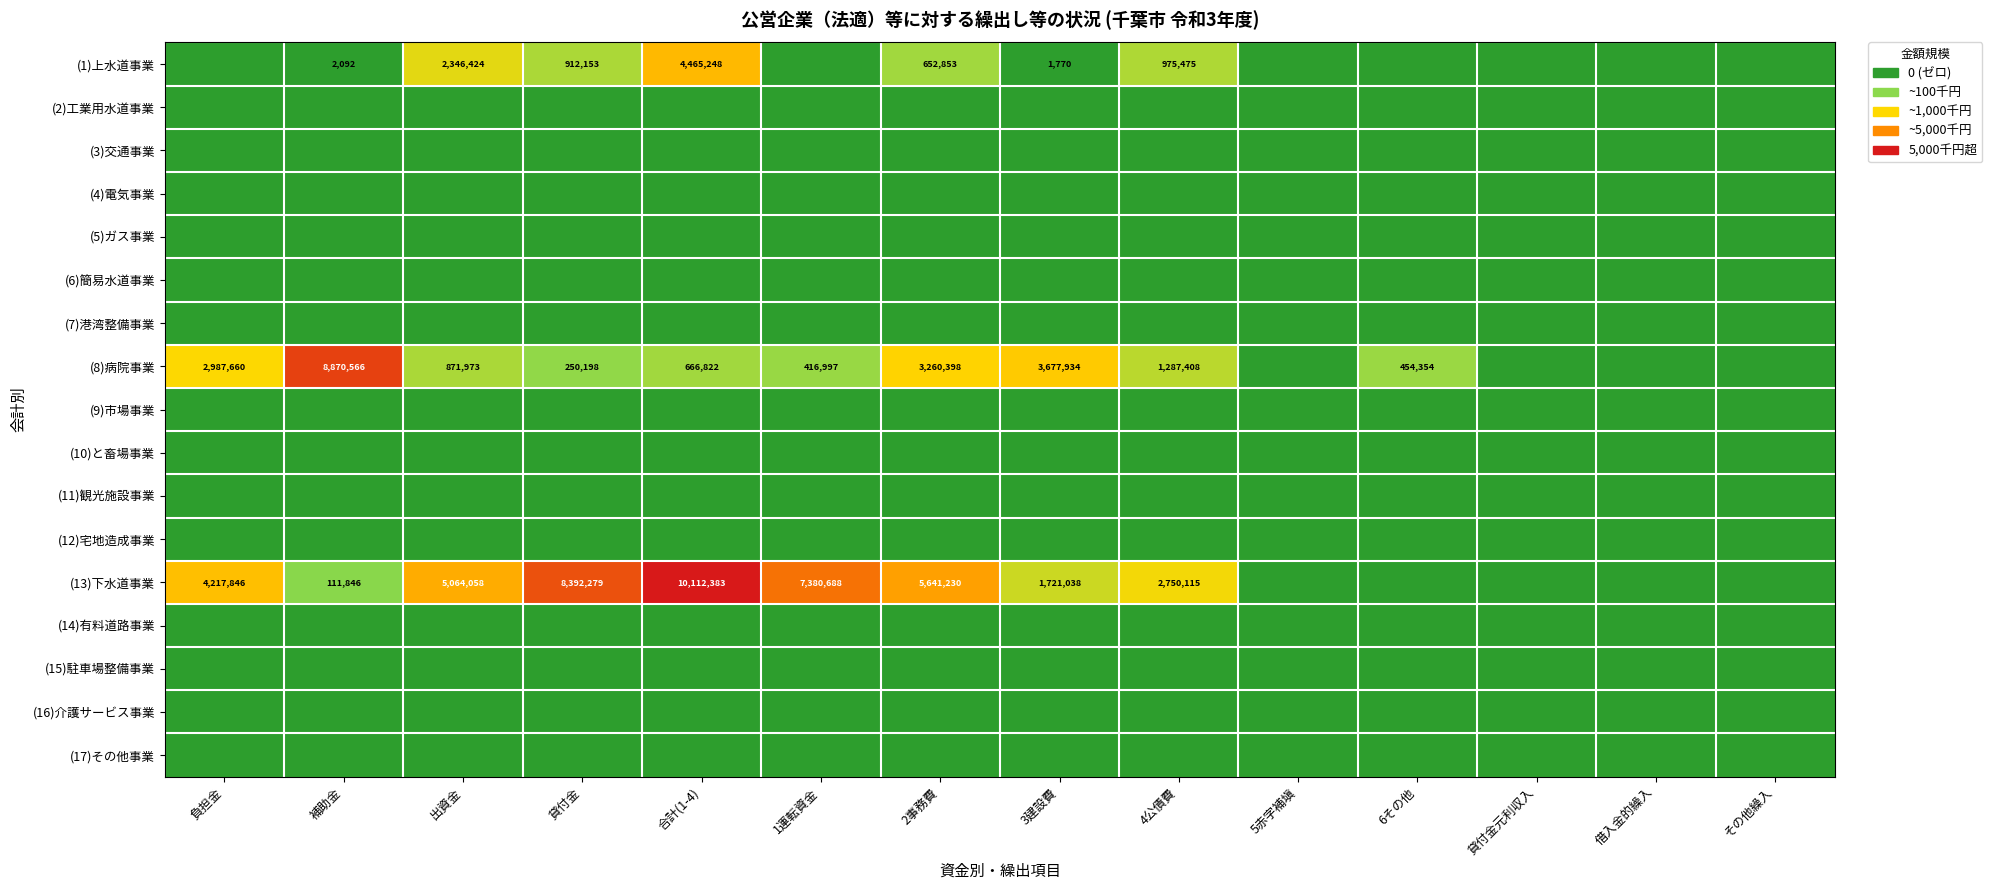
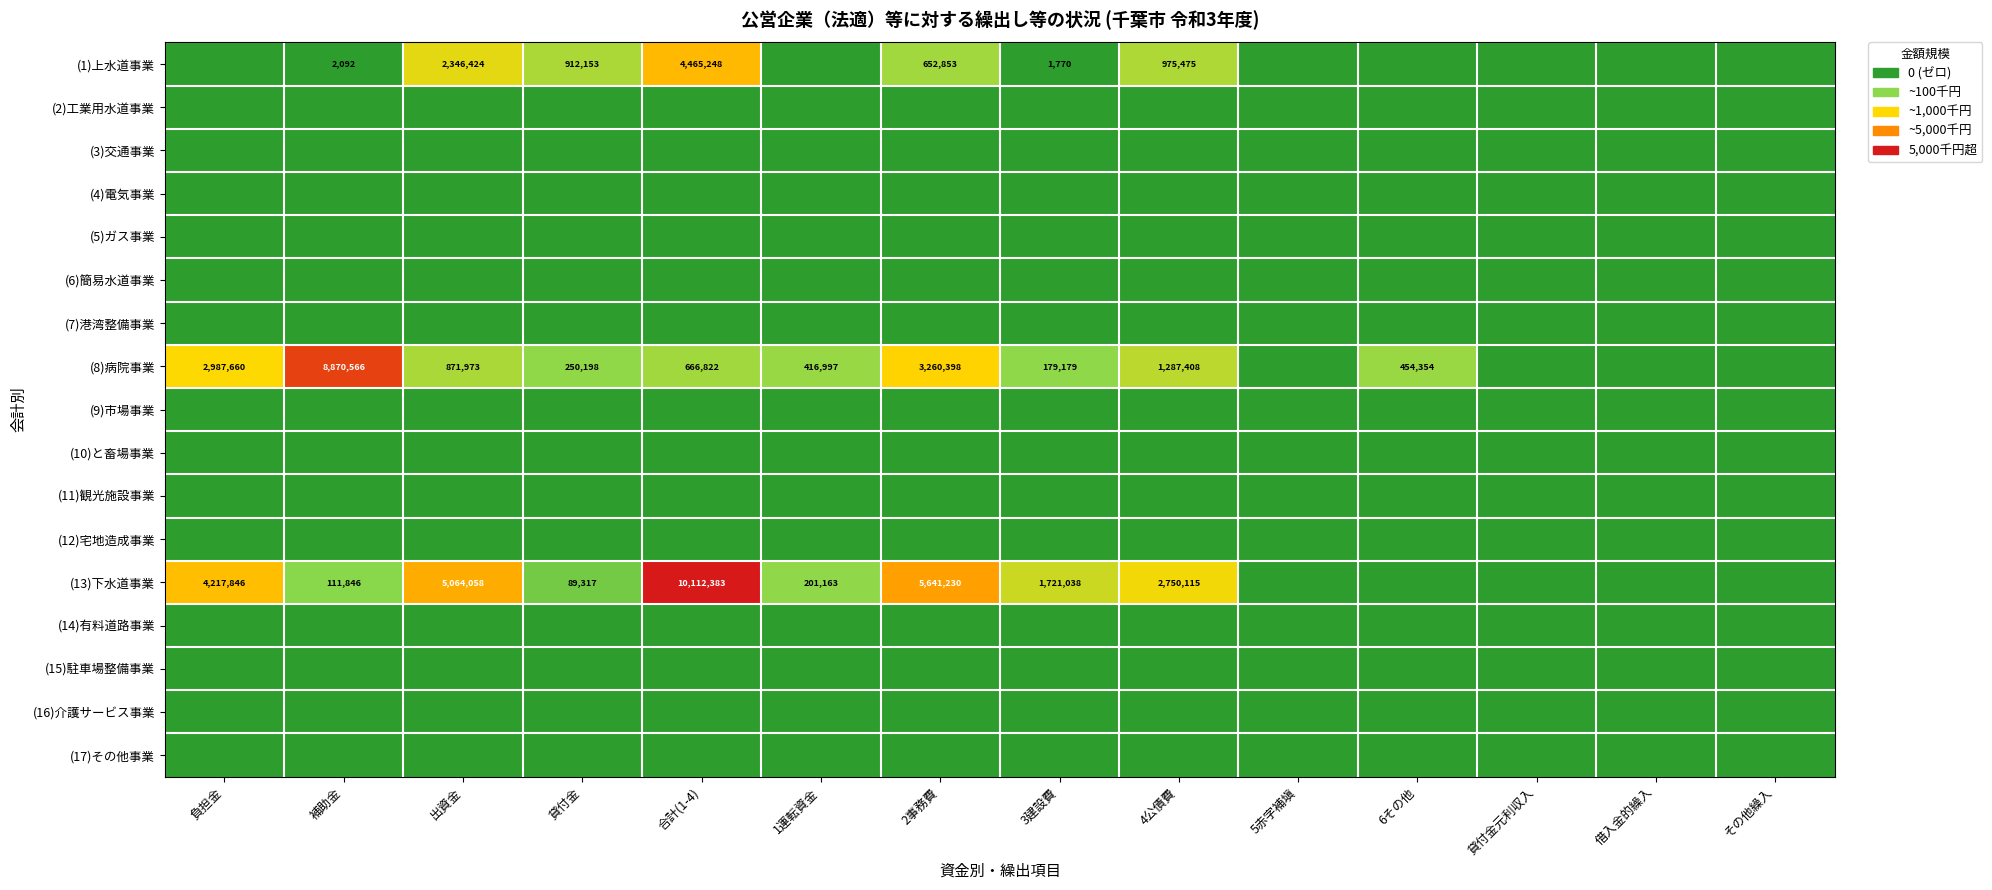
  {
    "(1)上水道事業": {
      "補助金": "2,092",
      "出資金": "2,346,424",
      "貸付金": "912,153",
      "合計(1-4)": "4,465,248",
      "2事務費": "652,853",
      "3建設費": "1,770",
      "4公債費": "975,475"
    },
    "(8)病院事業": {
      "負担金": "2,987,660",
      "補助金": "8,870,566",
      "出資金": "871,973",
      "貸付金": "250,198",
      "合計(1-4)": "666,822",
      "1運転資金": "416,997",
      "2事務費": "3,260,398",
-     "3建設費": "3,677,934",
+     "3建設費": "179,179",
      "4公債費": "1,287,408",
      "6その他": "454,354"
    },
    "(13)下水道事業": {
      "負担金": "4,217,846",
      "補助金": "111,846",
      "出資金": "5,064,058",
-     "貸付金": "8,392,279",
+     "貸付金": "89,317",
      "合計(1-4)": "10,112,383",
-     "1運転資金": "7,380,688",
+     "1運転資金": "201,163",
      "2事務費": "5,641,230",
      "3建設費": "1,721,038",
      "4公債費": "2,750,115"
    }
  }
